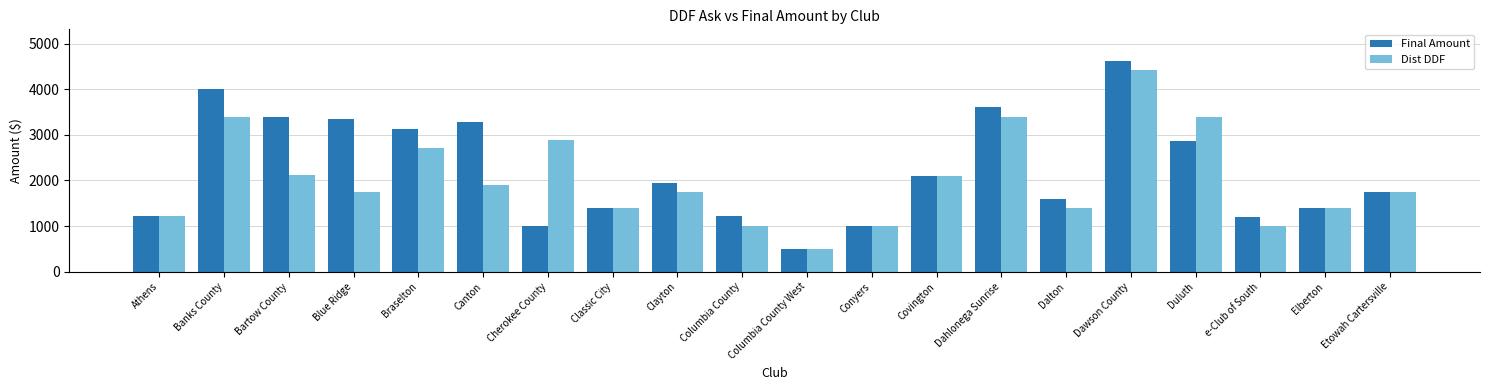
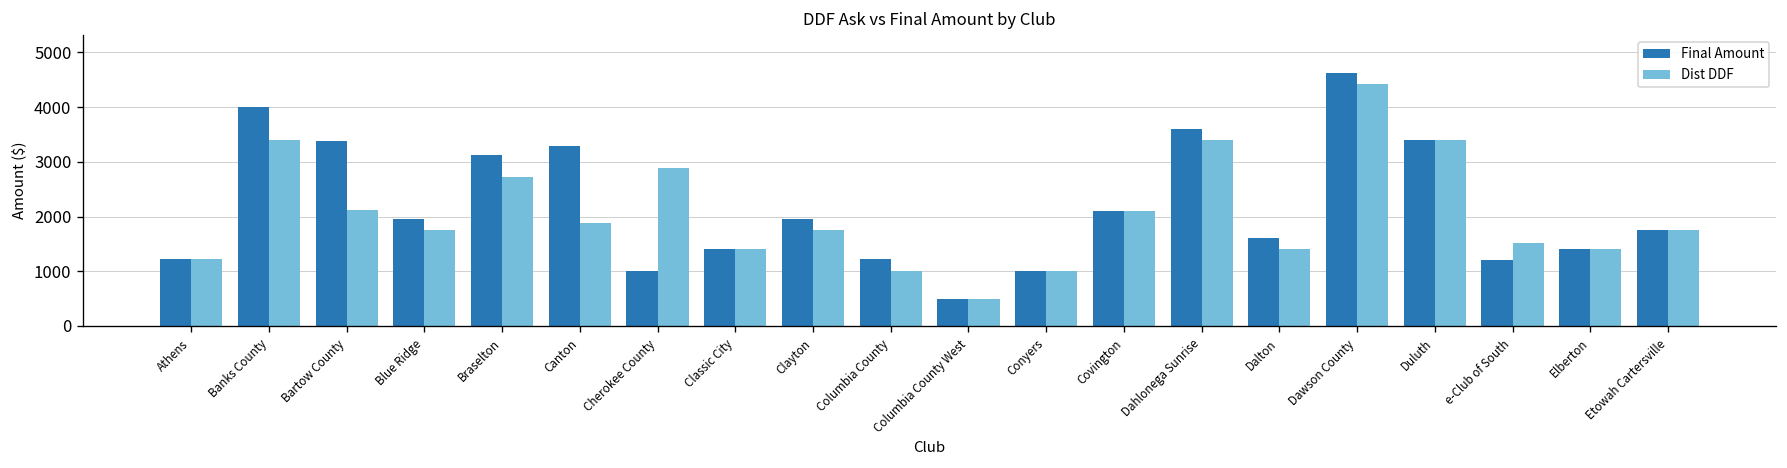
  {
    "Final Amount": {
      "Athens": 1200,
      "Banks County": 4000,
      "Bartow County": 3400,
-     "Blue Ridge": 3300,
+     "Blue Ridge": 2000,
      "Braselton": 3100,
      "Canton": 3300,
      "Cherokee County": 1000,
      "Classic City": 1400,
      "Clayton": 2000,
      "Columbia County": 1200,
      "Columbia County West": 500,
      "Conyers": 1000,
      "Covington": 2100,
      "Dahlonega Sunrise": 3600,
      "Dalton": 1600,
      "Dawson County": 4600,
-     "Duluth": 2900,
+     "Duluth": 3400,
      "e-Club of South": 1200,
      "Elberton": 1400,
      "Etowah Cartersville": 1800
    },
    "Dist DDF": {
      "Athens": 1200,
      "Banks County": 3400,
      "Bartow County": 2100,
      "Blue Ridge": 1800,
      "Braselton": 2700,
      "Canton": 1900,
      "Cherokee County": 2900,
      "Classic City": 1400,
      "Clayton": 1800,
      "Columbia County": 1000,
      "Columbia County West": 500,
      "Conyers": 1000,
      "Covington": 2100,
      "Dahlonega Sunrise": 3400,
      "Dalton": 1400,
      "Dawson County": 4400,
      "Duluth": 3400,
-     "e-Club of South": 1000,
+     "e-Club of South": 1500,
      "Elberton": 1400,
      "Etowah Cartersville": 1800
    }
  }
